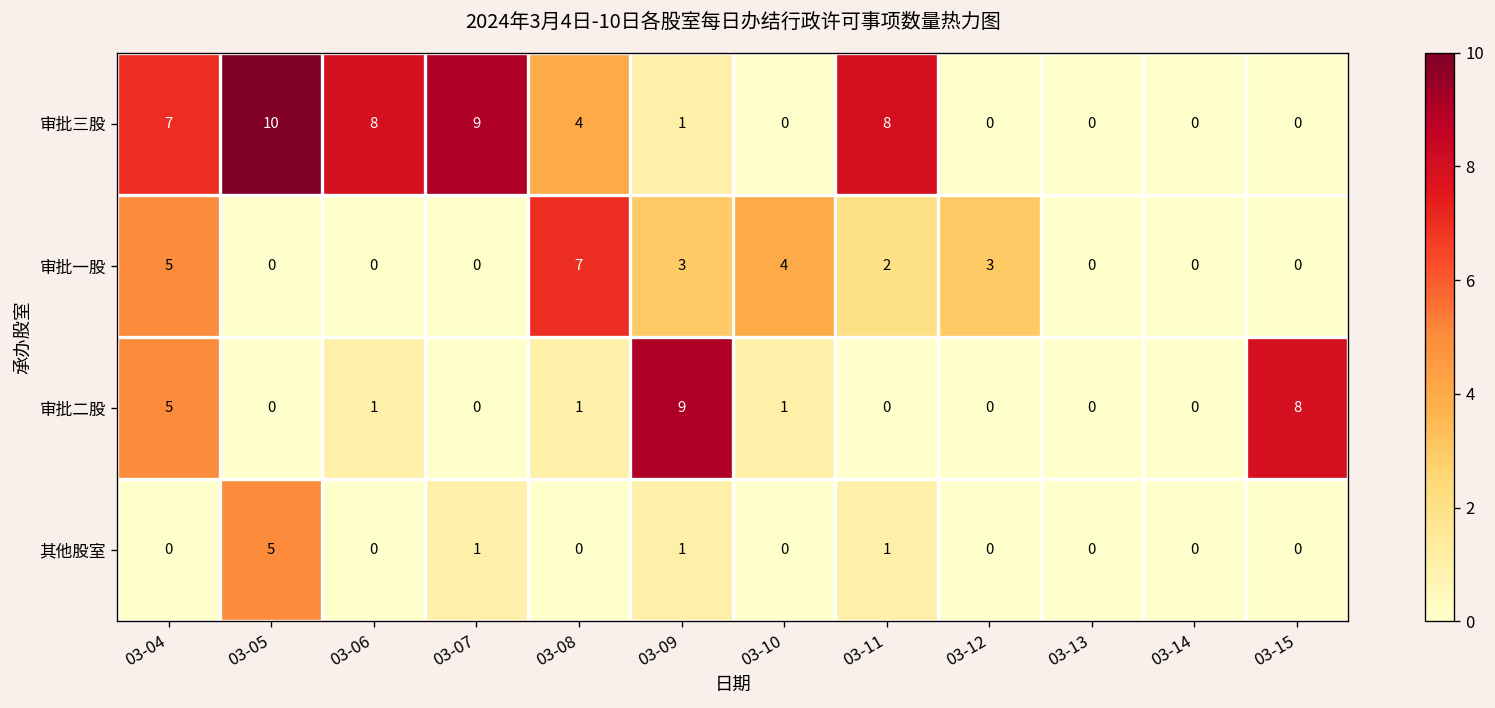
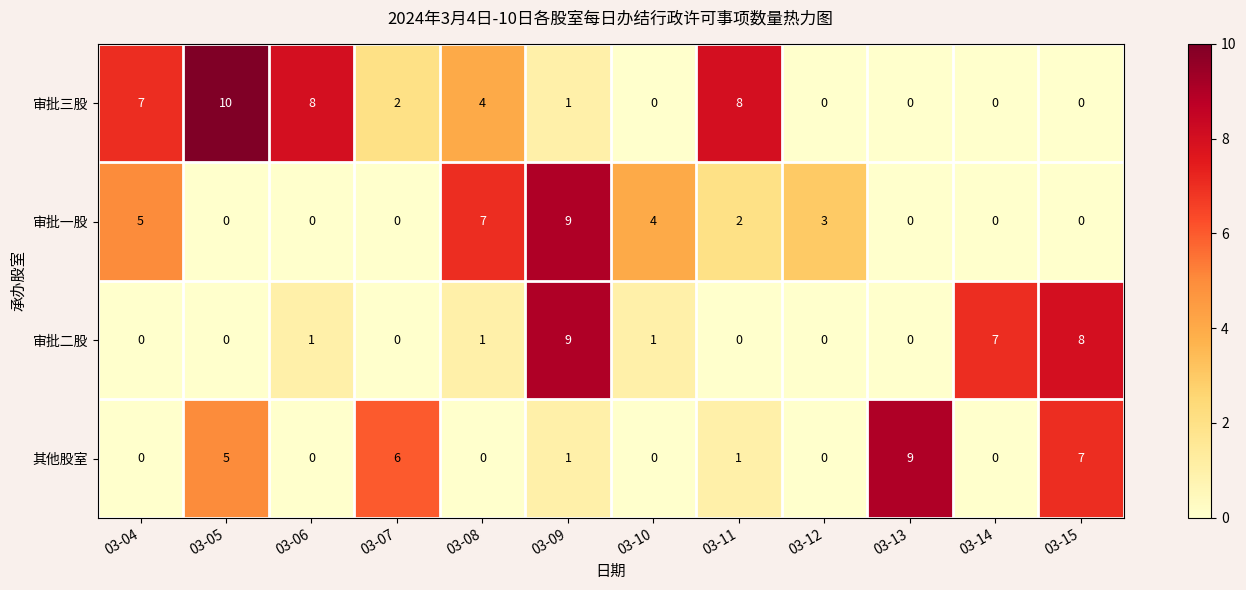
  {
    "审批三股": {
      "03-04": 7,
      "03-05": 10,
      "03-06": 8,
-     "03-07": 9,
+     "03-07": 2,
      "03-08": 4,
      "03-09": 1,
      "03-10": 0,
      "03-11": 8,
      "03-12": 0,
      "03-13": 0,
      "03-14": 0,
      "03-15": 0
    },
    "审批一股": {
      "03-04": 5,
      "03-05": 0,
      "03-06": 0,
      "03-07": 0,
      "03-08": 7,
-     "03-09": 3,
+     "03-09": 9,
      "03-10": 4,
      "03-11": 2,
      "03-12": 3,
      "03-13": 0,
      "03-14": 0,
      "03-15": 0
    },
    "审批二股": {
-     "03-04": 5,
+     "03-04": 0,
      "03-05": 0,
      "03-06": 1,
      "03-07": 0,
      "03-08": 1,
      "03-09": 9,
      "03-10": 1,
      "03-11": 0,
      "03-12": 0,
      "03-13": 0,
-     "03-14": 0,
+     "03-14": 7,
      "03-15": 8
    },
    "其他股室": {
      "03-04": 0,
      "03-05": 5,
      "03-06": 0,
-     "03-07": 1,
+     "03-07": 6,
      "03-08": 0,
      "03-09": 1,
      "03-10": 0,
      "03-11": 1,
      "03-12": 0,
-     "03-13": 0,
+     "03-13": 9,
      "03-14": 0,
-     "03-15": 0
+     "03-15": 7
    }
  }
